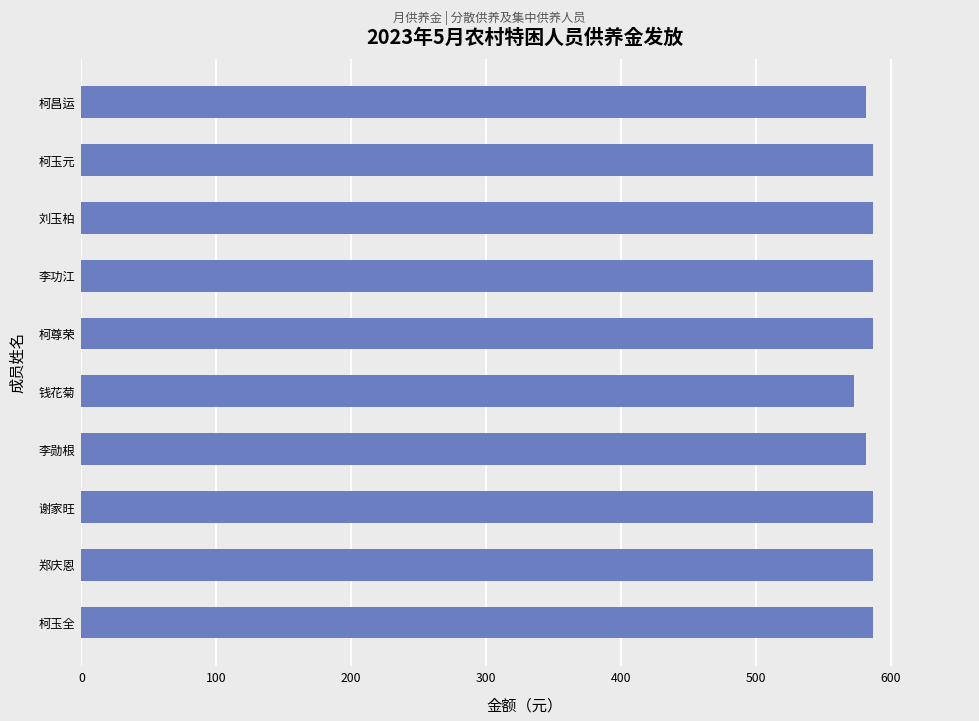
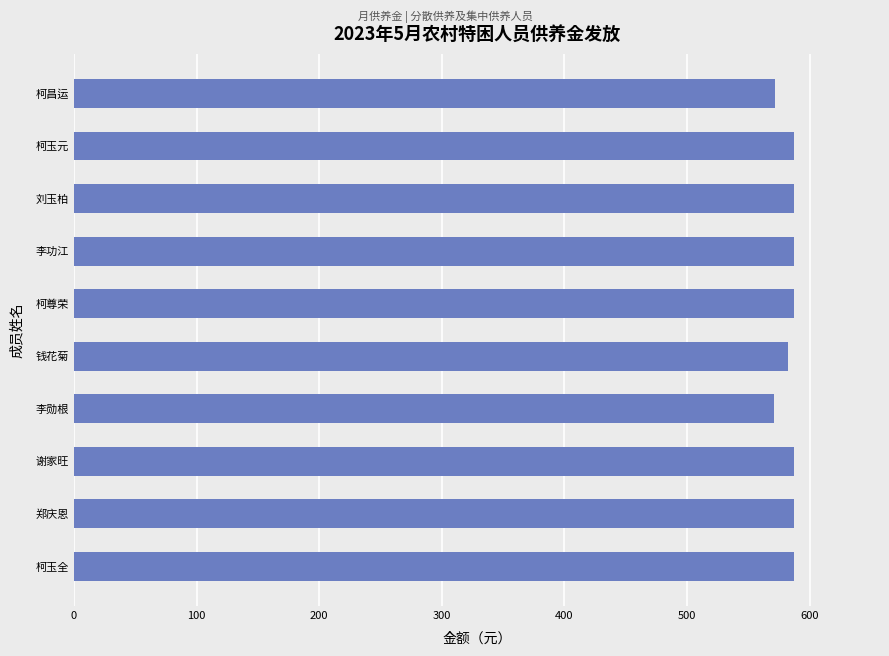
  {
-   "柯昌运": 582,
+   "柯昌运": 572,
    "柯玉元": 587,
    "刘玉柏": 587,
    "李功江": 587,
    "柯尊荣": 587,
-   "钱花菊": 573,
-   "李勋根": 582,
+   "钱花菊": 582,
+   "李勋根": 571,
    "谢家旺": 587,
    "郑庆恩": 587,
    "柯玉全": 587
  }
